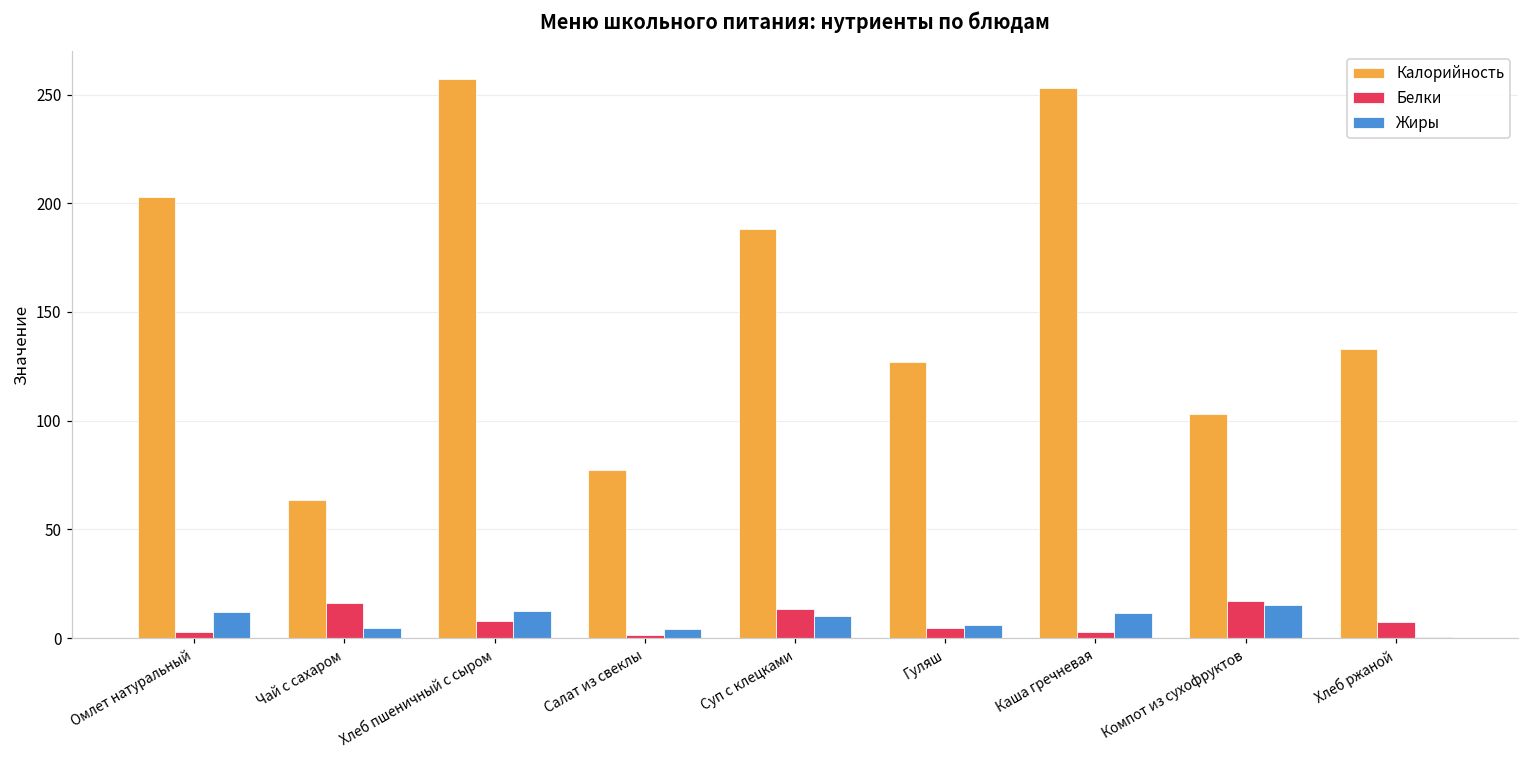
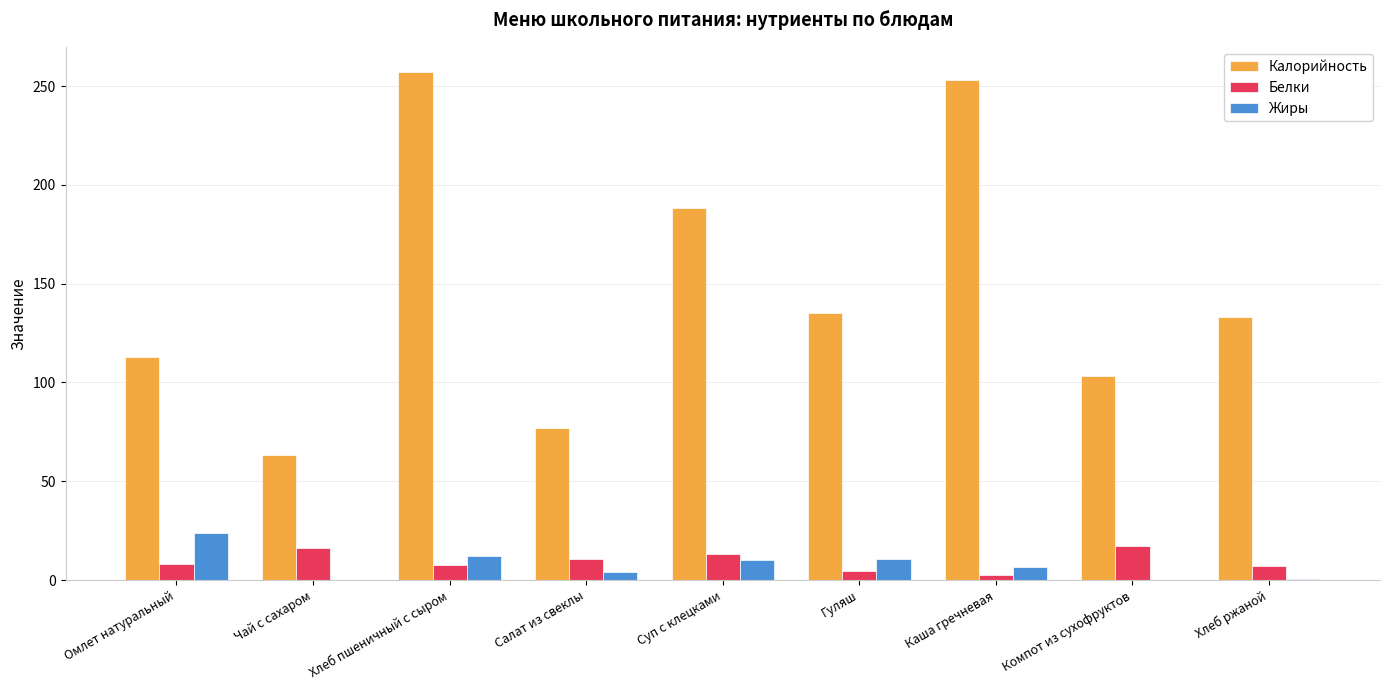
  {
    "Калорийность": {
-     "Омлет натуральный": 203,
+     "Омлет натуральный": 113,
      "Чай с сахаром": 63,
      "Хлеб пшеничный с сыром": 257,
      "Салат из свеклы": 77,
      "Суп с клецками": 188,
-     "Гуляш": 127,
+     "Гуляш": 135,
      "Каша гречневая": 253,
      "Компот из сухофруктов": 103,
      "Хлеб ржаной": 133
    },
    "Белки": {
-     "Омлет натуральный": 3,
+     "Омлет натуральный": 8,
      "Чай с сахаром": 16,
      "Хлеб пшеничный с сыром": 8,
-     "Салат из свеклы": 1,
+     "Салат из свеклы": 11,
      "Суп с клецками": 13,
      "Гуляш": 5,
      "Каша гречневая": 3,
      "Компот из сухофруктов": 17,
      "Хлеб ржаной": 7
    },
    "Жиры": {
-     "Омлет натуральный": 12,
-     "Чай с сахаром": 5,
+     "Омлет натуральный": 24,
+     "Чай с сахаром": 0,
      "Хлеб пшеничный с сыром": 12,
      "Салат из свеклы": 4,
      "Суп с клецками": 10,
-     "Гуляш": 6,
-     "Каша гречневая": 11,
-     "Компот из сухофруктов": 15
+     "Гуляш": 11,
+     "Каша гречневая": 6,
+     "Компот из сухофруктов": 0
    }
  }
